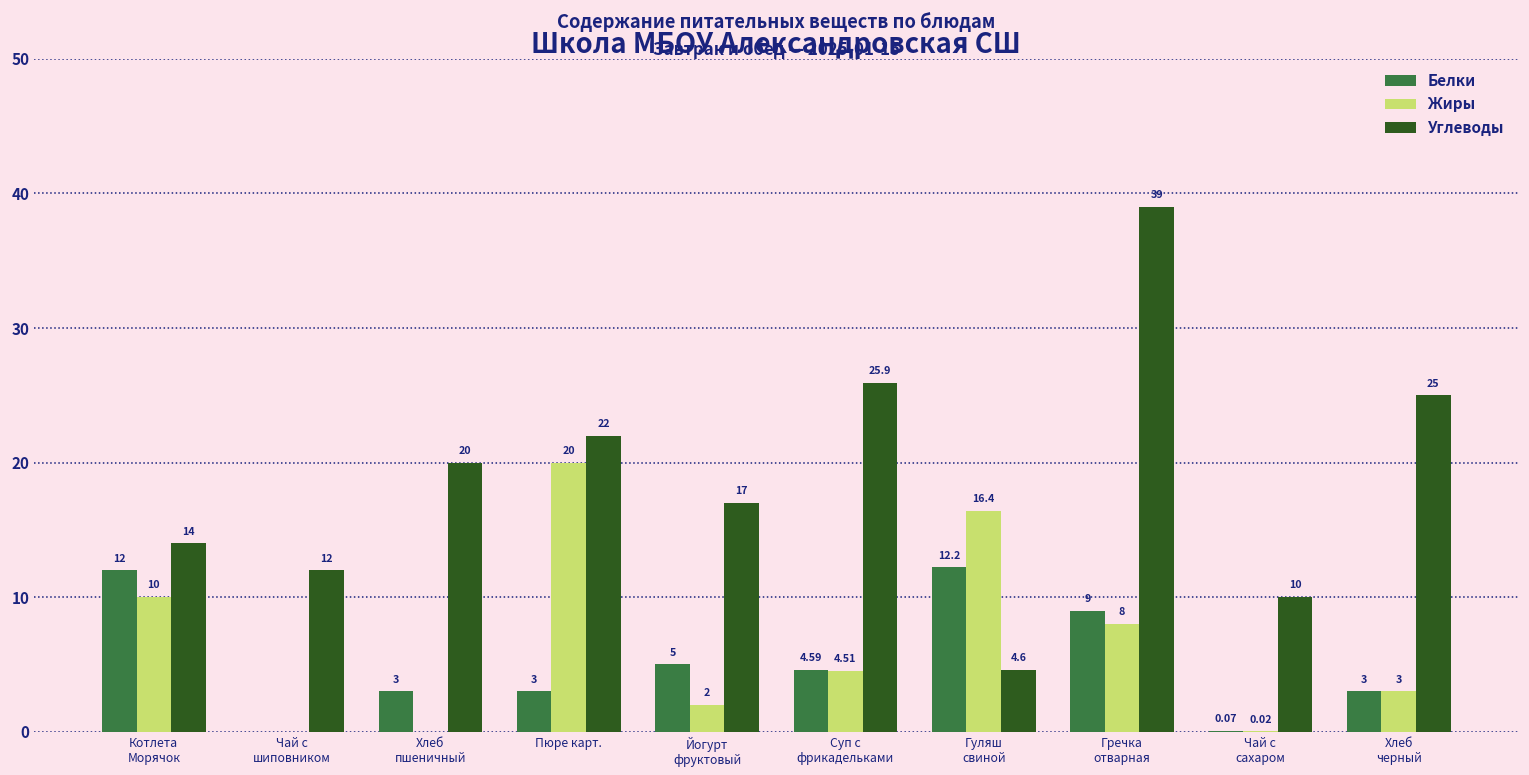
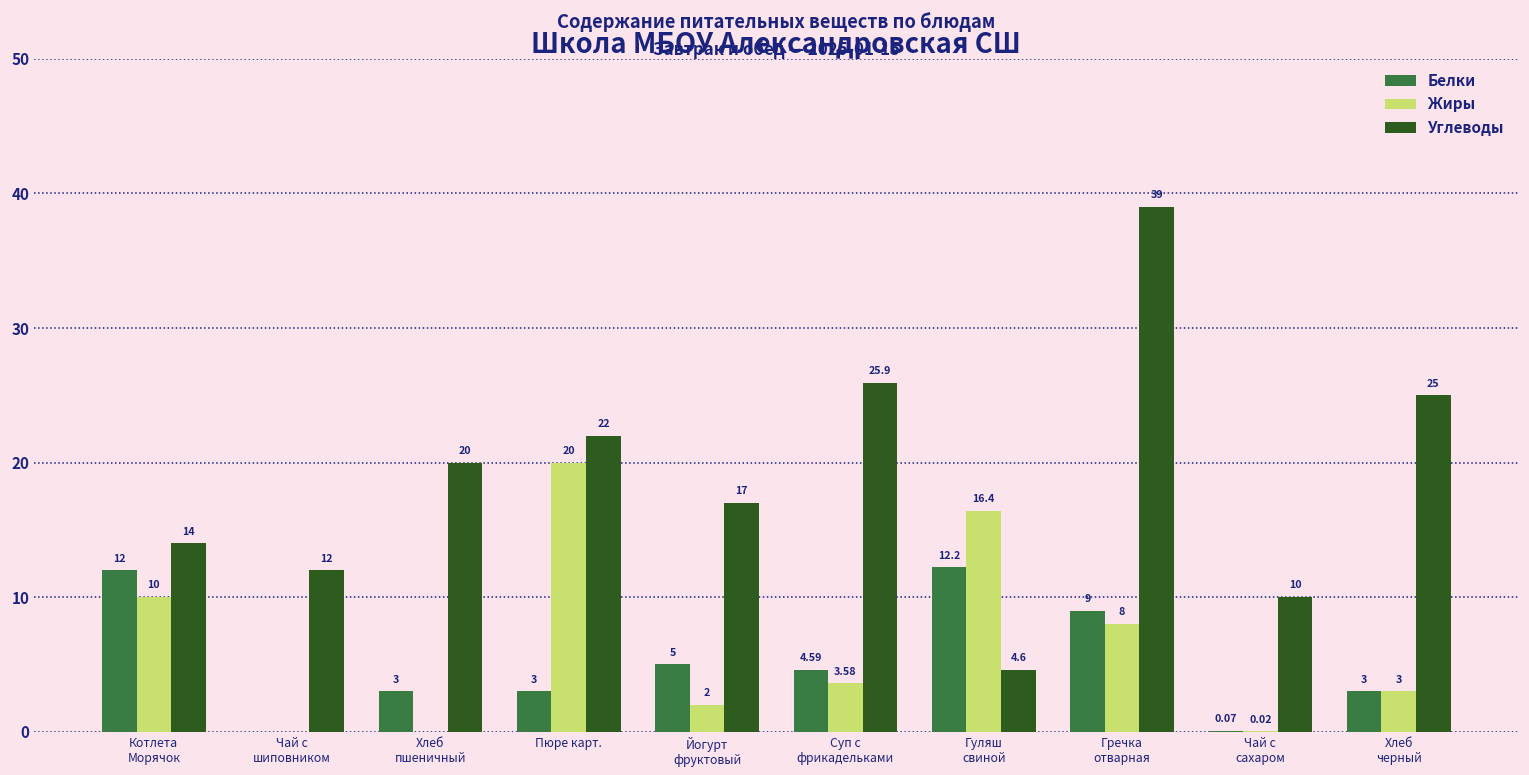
  {
    "Жиры": {
      "Котлета Морячок": 10,
      "Пюре карт.": 20,
      "Йогурт фруктовый": 2,
-     "Суп с фрикадельками": 4.51,
+     "Суп с фрикадельками": 3.58,
      "Гуляш свиной": 16.4,
      "Гречка отварная": 8,
      "Чай с сахаром": 0.02,
      "Хлеб черный": 3
    }
  }
